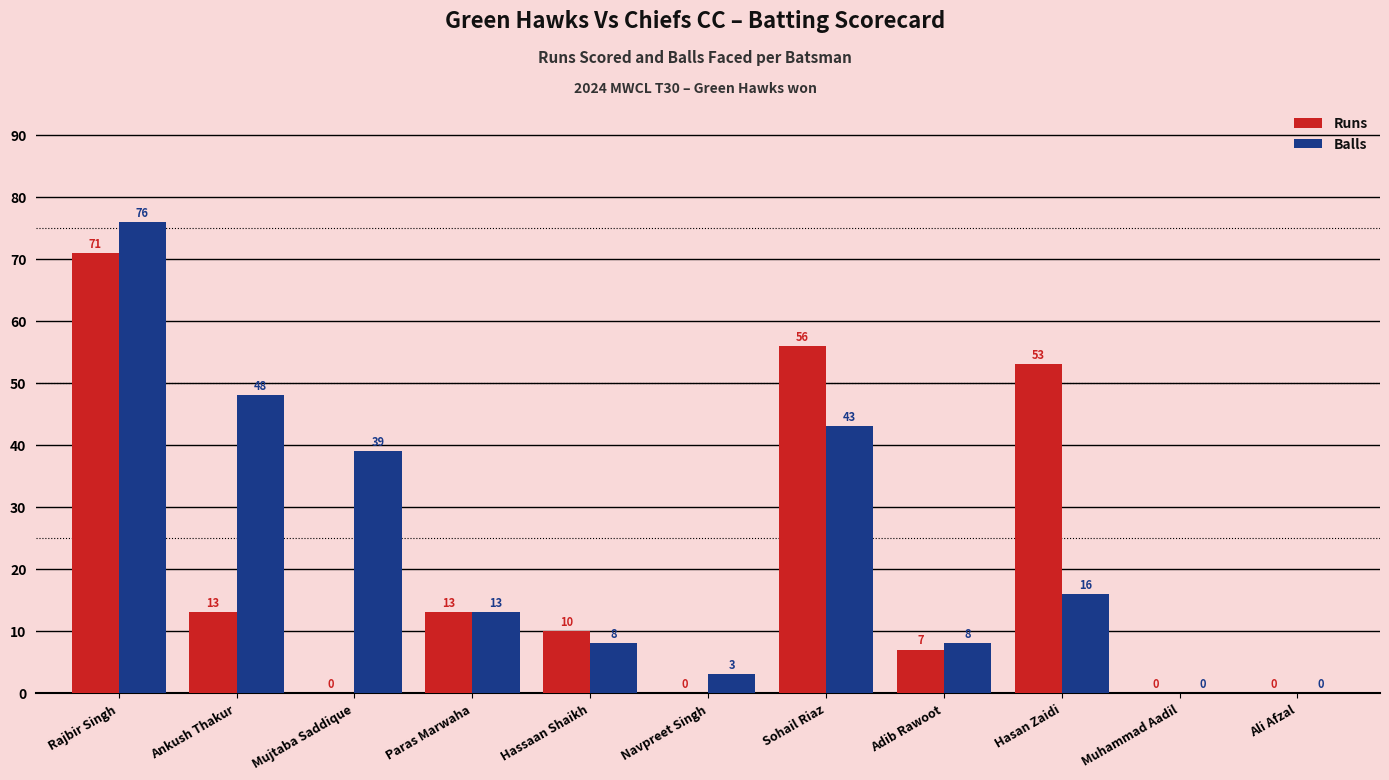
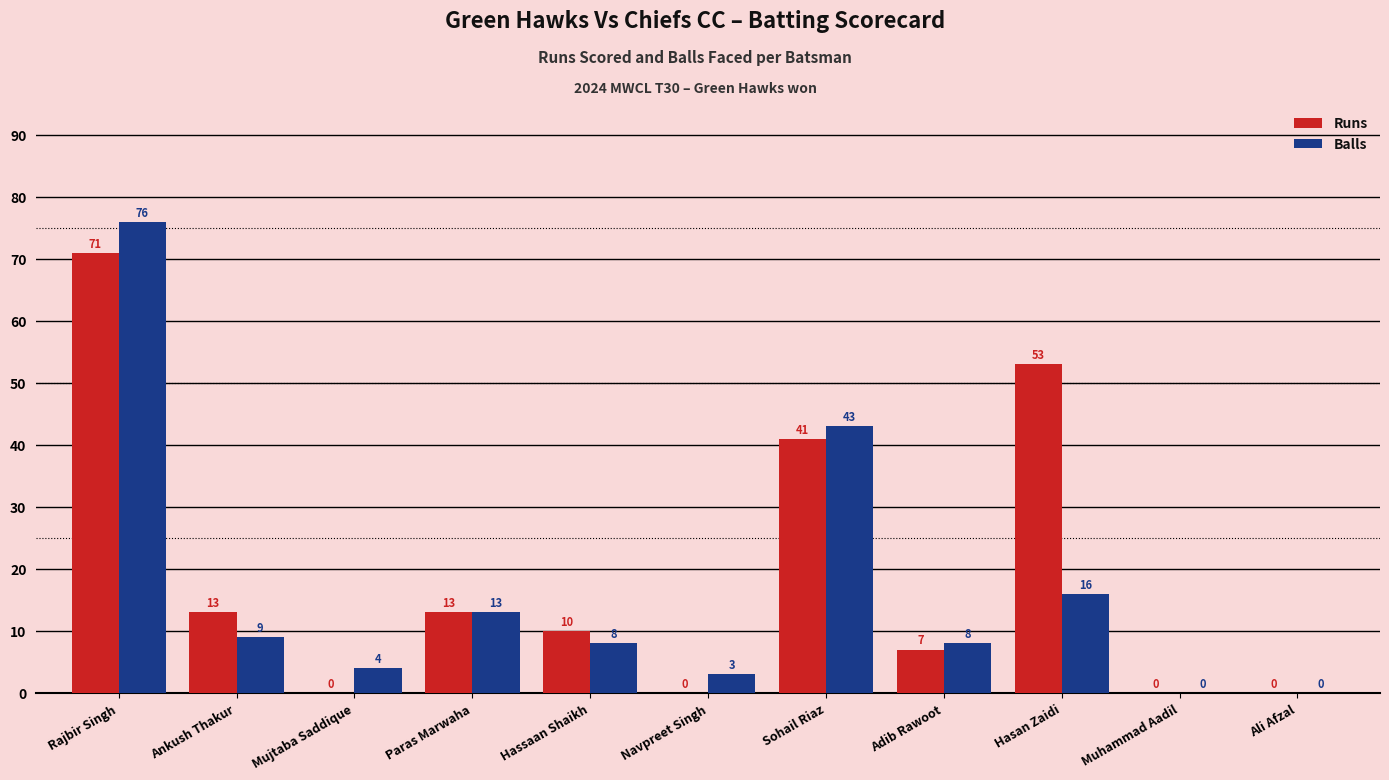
  {
    "Runs": {
      "Rajbir Singh": 71,
      "Ankush Thakur": 13,
      "Mujtaba Saddique": 0,
      "Paras Marwaha": 13,
      "Hassaan Shaikh": 10,
      "Navpreet Singh": 0,
-     "Sohail Riaz": 56,
+     "Sohail Riaz": 41,
      "Adib Rawoot": 7,
      "Hasan Zaidi": 53,
      "Muhammad Aadil": 0,
      "Ali Afzal": 0
    },
    "Balls": {
      "Rajbir Singh": 76,
-     "Ankush Thakur": 48,
-     "Mujtaba Saddique": 39,
+     "Ankush Thakur": 9,
+     "Mujtaba Saddique": 4,
      "Paras Marwaha": 13,
      "Hassaan Shaikh": 8,
      "Navpreet Singh": 3,
      "Sohail Riaz": 43,
      "Adib Rawoot": 8,
      "Hasan Zaidi": 16,
      "Muhammad Aadil": 0,
      "Ali Afzal": 0
    }
  }
